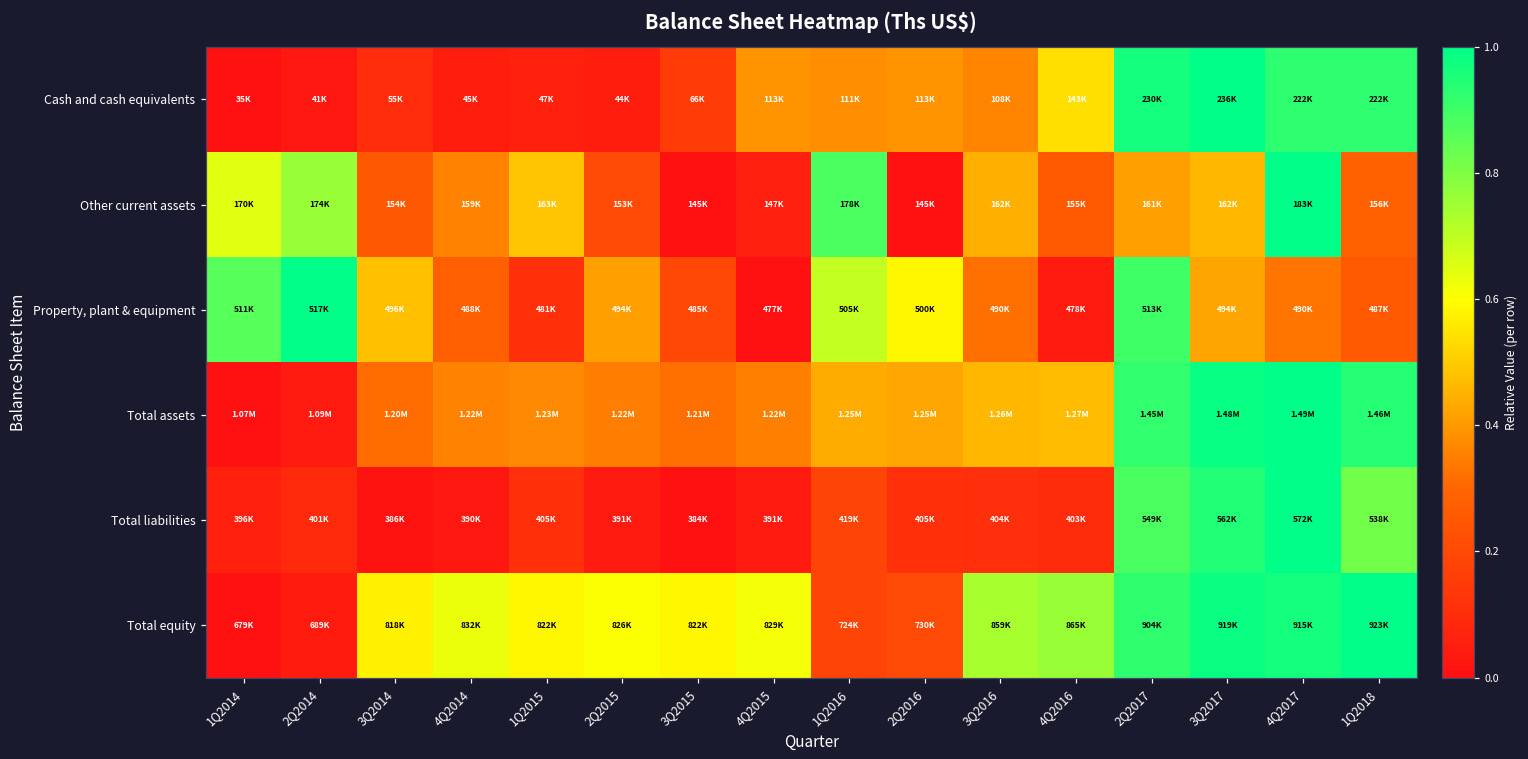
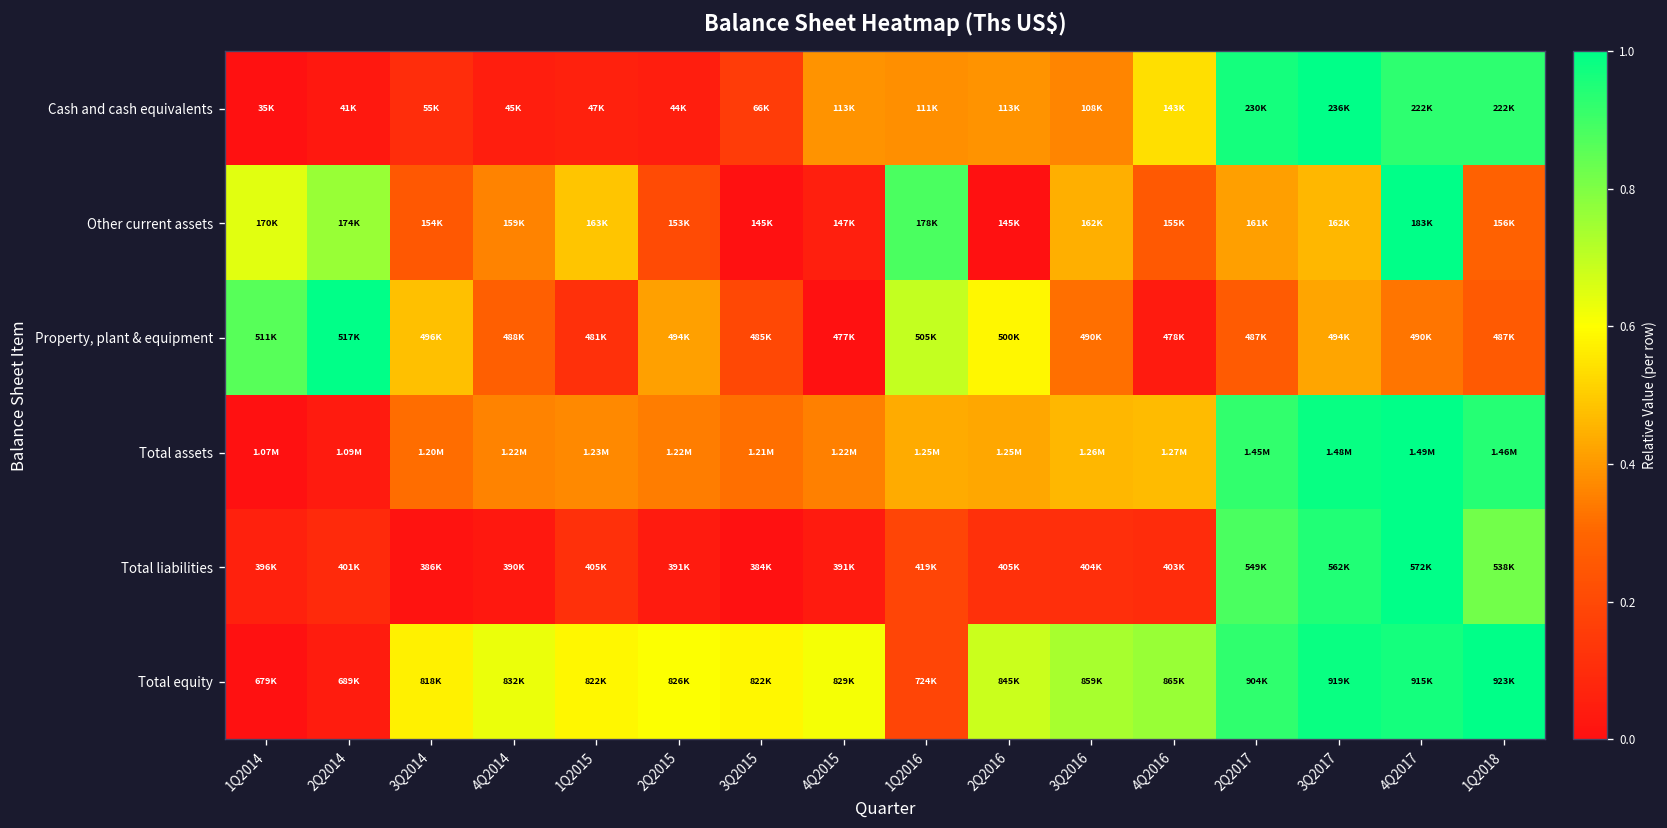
  {
    "Cash and cash equivalents": {
      "1Q2014": "35K",
      "2Q2014": "41K",
      "3Q2014": "55K",
      "4Q2014": "45K",
      "1Q2015": "47K",
      "2Q2015": "44K",
      "3Q2015": "66K",
      "4Q2015": "113K",
      "1Q2016": "111K",
      "2Q2016": "113K",
      "3Q2016": "108K",
      "4Q2016": "143K",
      "2Q2017": "230K",
      "3Q2017": "236K",
      "4Q2017": "222K",
      "1Q2018": "222K"
    },
    "Other current assets": {
      "1Q2014": "170K",
      "2Q2014": "174K",
      "3Q2014": "154K",
      "4Q2014": "159K",
      "1Q2015": "163K",
      "2Q2015": "153K",
      "3Q2015": "145K",
      "4Q2015": "147K",
      "1Q2016": "178K",
      "2Q2016": "145K",
      "3Q2016": "162K",
      "4Q2016": "155K",
      "2Q2017": "161K",
      "3Q2017": "162K",
      "4Q2017": "183K",
      "1Q2018": "156K"
    },
    "Property, plant & equipment": {
      "1Q2014": "511K",
      "2Q2014": "517K",
      "3Q2014": "496K",
      "4Q2014": "488K",
      "1Q2015": "481K",
      "2Q2015": "494K",
      "3Q2015": "485K",
      "4Q2015": "477K",
      "1Q2016": "505K",
      "2Q2016": "500K",
      "3Q2016": "490K",
      "4Q2016": "478K",
-     "2Q2017": "513K",
+     "2Q2017": "487K",
      "3Q2017": "494K",
      "4Q2017": "490K",
      "1Q2018": "487K"
    },
    "Total assets": {
      "1Q2014": "1.07M",
      "2Q2014": "1.09M",
      "3Q2014": "1.20M",
      "4Q2014": "1.22M",
      "1Q2015": "1.23M",
      "2Q2015": "1.22M",
      "3Q2015": "1.21M",
      "4Q2015": "1.22M",
      "1Q2016": "1.25M",
      "2Q2016": "1.25M",
      "3Q2016": "1.26M",
      "4Q2016": "1.27M",
      "2Q2017": "1.45M",
      "3Q2017": "1.48M",
      "4Q2017": "1.49M",
      "1Q2018": "1.46M"
    },
    "Total liabilities": {
      "1Q2014": "396K",
      "2Q2014": "401K",
      "3Q2014": "386K",
      "4Q2014": "390K",
      "1Q2015": "405K",
      "2Q2015": "391K",
      "3Q2015": "384K",
      "4Q2015": "391K",
      "1Q2016": "419K",
      "2Q2016": "405K",
      "3Q2016": "404K",
      "4Q2016": "403K",
      "2Q2017": "549K",
      "3Q2017": "562K",
      "4Q2017": "572K",
      "1Q2018": "538K"
    },
    "Total equity": {
      "1Q2014": "679K",
      "2Q2014": "689K",
      "3Q2014": "818K",
      "4Q2014": "832K",
      "1Q2015": "822K",
      "2Q2015": "826K",
      "3Q2015": "822K",
      "4Q2015": "829K",
      "1Q2016": "724K",
-     "2Q2016": "730K",
+     "2Q2016": "845K",
      "3Q2016": "859K",
      "4Q2016": "865K",
      "2Q2017": "904K",
      "3Q2017": "919K",
      "4Q2017": "915K",
      "1Q2018": "923K"
    }
  }
